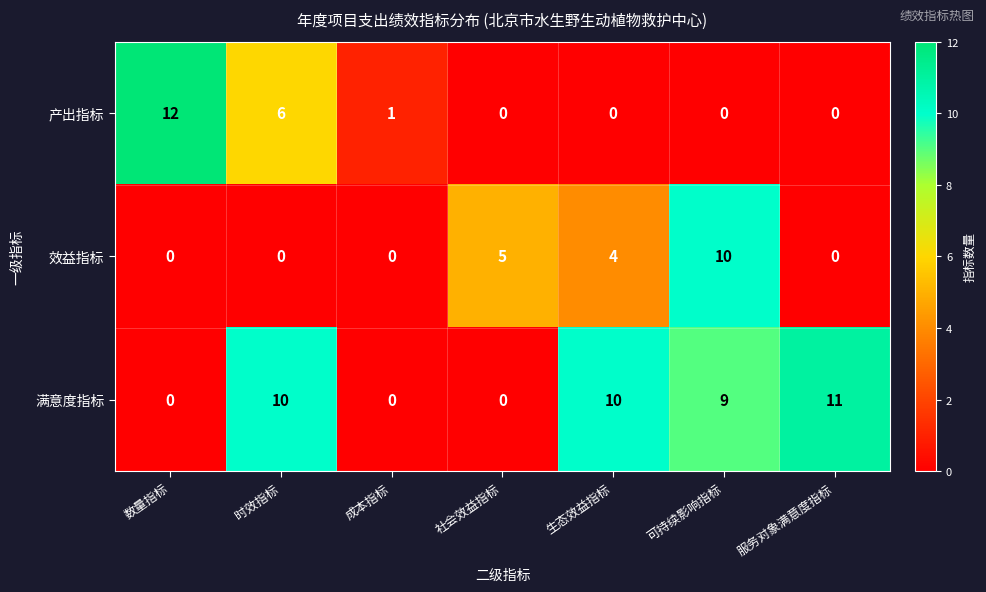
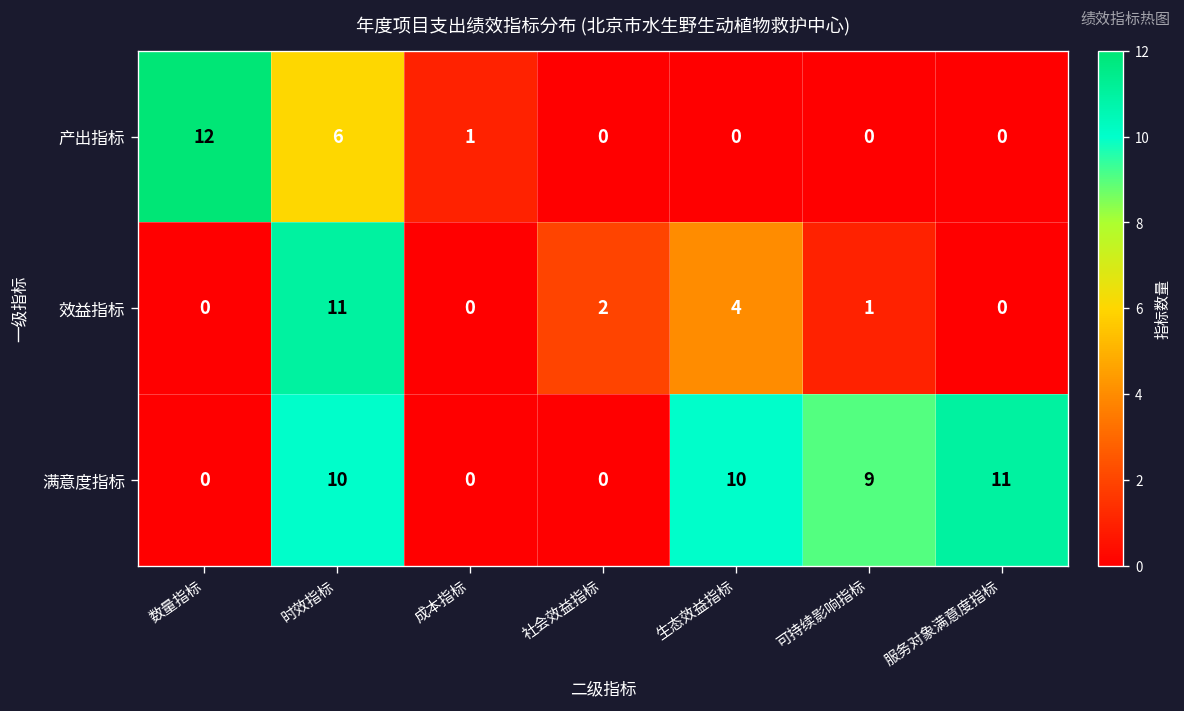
  {
    "产出指标": {
      "数量指标": 12,
      "时效指标": 6,
      "成本指标": 1,
      "社会效益指标": 0,
      "生态效益指标": 0,
      "可持续影响指标": 0,
      "服务对象满意度指标": 0
    },
    "效益指标": {
      "数量指标": 0,
-     "时效指标": 0,
+     "时效指标": 11,
      "成本指标": 0,
-     "社会效益指标": 5,
+     "社会效益指标": 2,
      "生态效益指标": 4,
-     "可持续影响指标": 10,
+     "可持续影响指标": 1,
      "服务对象满意度指标": 0
    },
    "满意度指标": {
      "数量指标": 0,
      "时效指标": 10,
      "成本指标": 0,
      "社会效益指标": 0,
      "生态效益指标": 10,
      "可持续影响指标": 9,
      "服务对象满意度指标": 11
    }
  }
